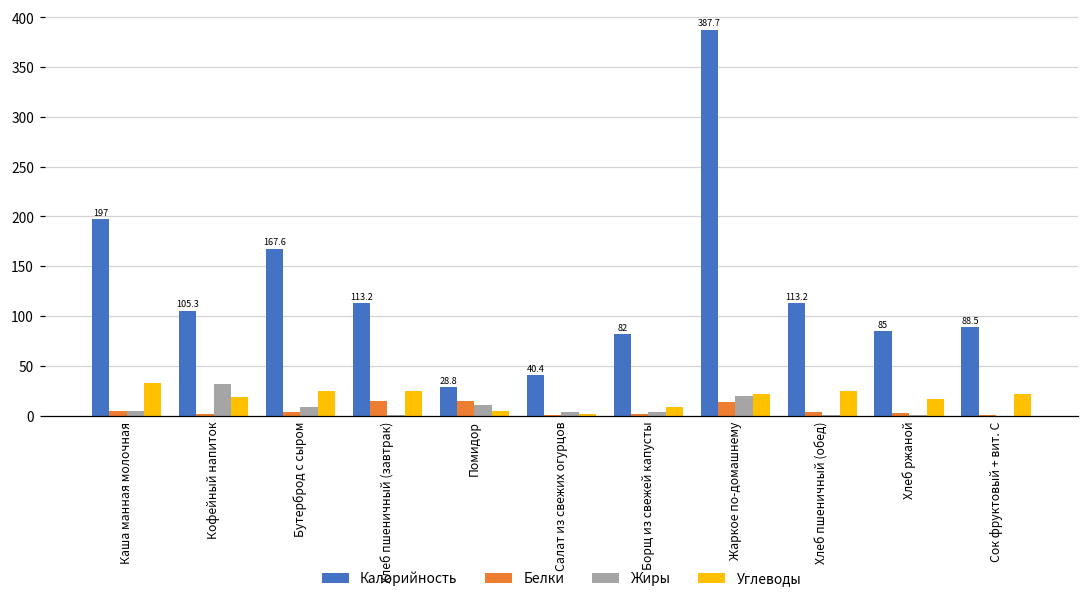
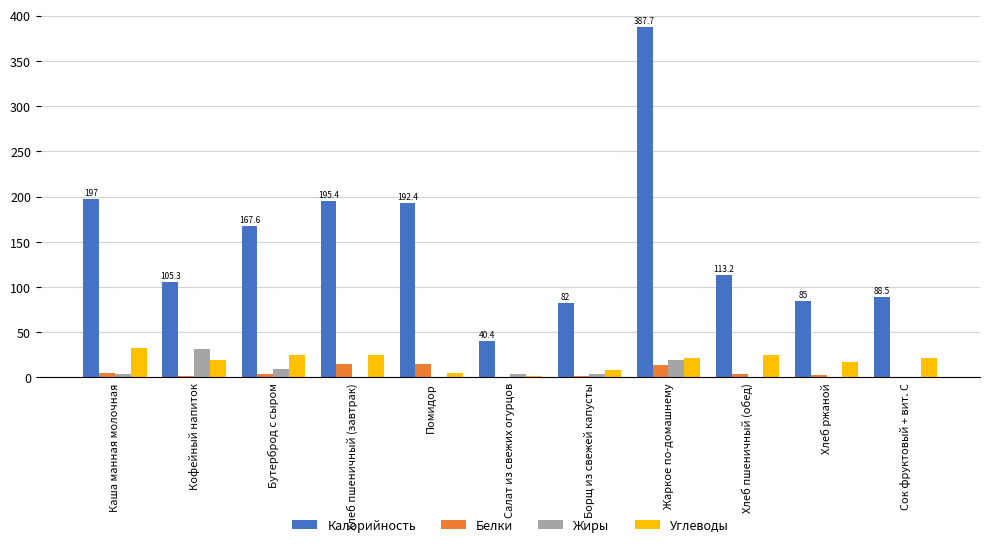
  {
    "Калорийность": {
      "Каша манная молочная": 197,
      "Кофейный напиток": 105.3,
      "Бутерброд с сыром": 167.6,
-     "Хлеб пшеничный (завтрак)": 113.2,
-     "Помидор": 28.8,
+     "Хлеб пшеничный (завтрак)": 195.4,
+     "Помидор": 192.4,
      "Салат из свежих огурцов": 40.4,
      "Борщ из свежей капусты": 82,
      "Жаркое по-домашнему": 387.7,
      "Хлеб пшеничный (обед)": 113.2,
      "Хлеб ржаной": 85,
      "Сок фруктовый + вит. С": 88.5
    },
    "Белки": {
      "Каша манная молочная": 0,
      "Бутерброд с сыром": 0,
      "Хлеб пшеничный (завтрак)": 20,
      "Помидор": 10,
      "Жаркое по-домашнему": 10,
      "Хлеб пшеничный (обед)": 0
    },
    "Жиры": {
      "Каша манная молочная": 0,
      "Кофейный напиток": 30,
      "Бутерброд с сыром": 10,
-     "Помидор": 10,
+     "Помидор": 0,
      "Салат из свежих огурцов": 0,
      "Борщ из свежей капусты": 0,
      "Жаркое по-домашнему": 20,
      "Сок фруктовый + вит. С": 0
    },
    "Углеводы": {
      "Каша манная молочная": 30,
      "Кофейный напиток": 20,
      "Бутерброд с сыром": 30,
      "Хлеб пшеничный (завтрак)": 20,
      "Помидор": 0,
      "Борщ из свежей капусты": 10,
      "Жаркое по-домашнему": 20,
      "Хлеб пшеничный (обед)": 20,
      "Хлеб ржаной": 20,
      "Сок фруктовый + вит. С": 20
    }
  }
